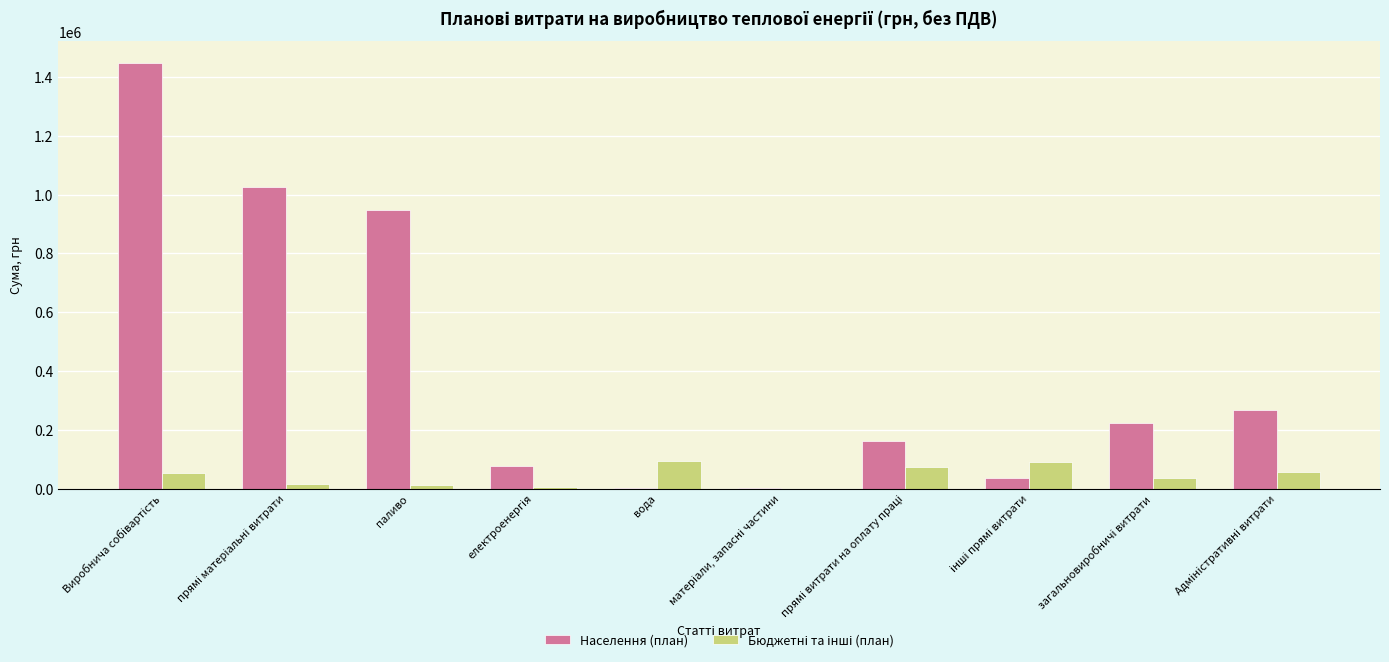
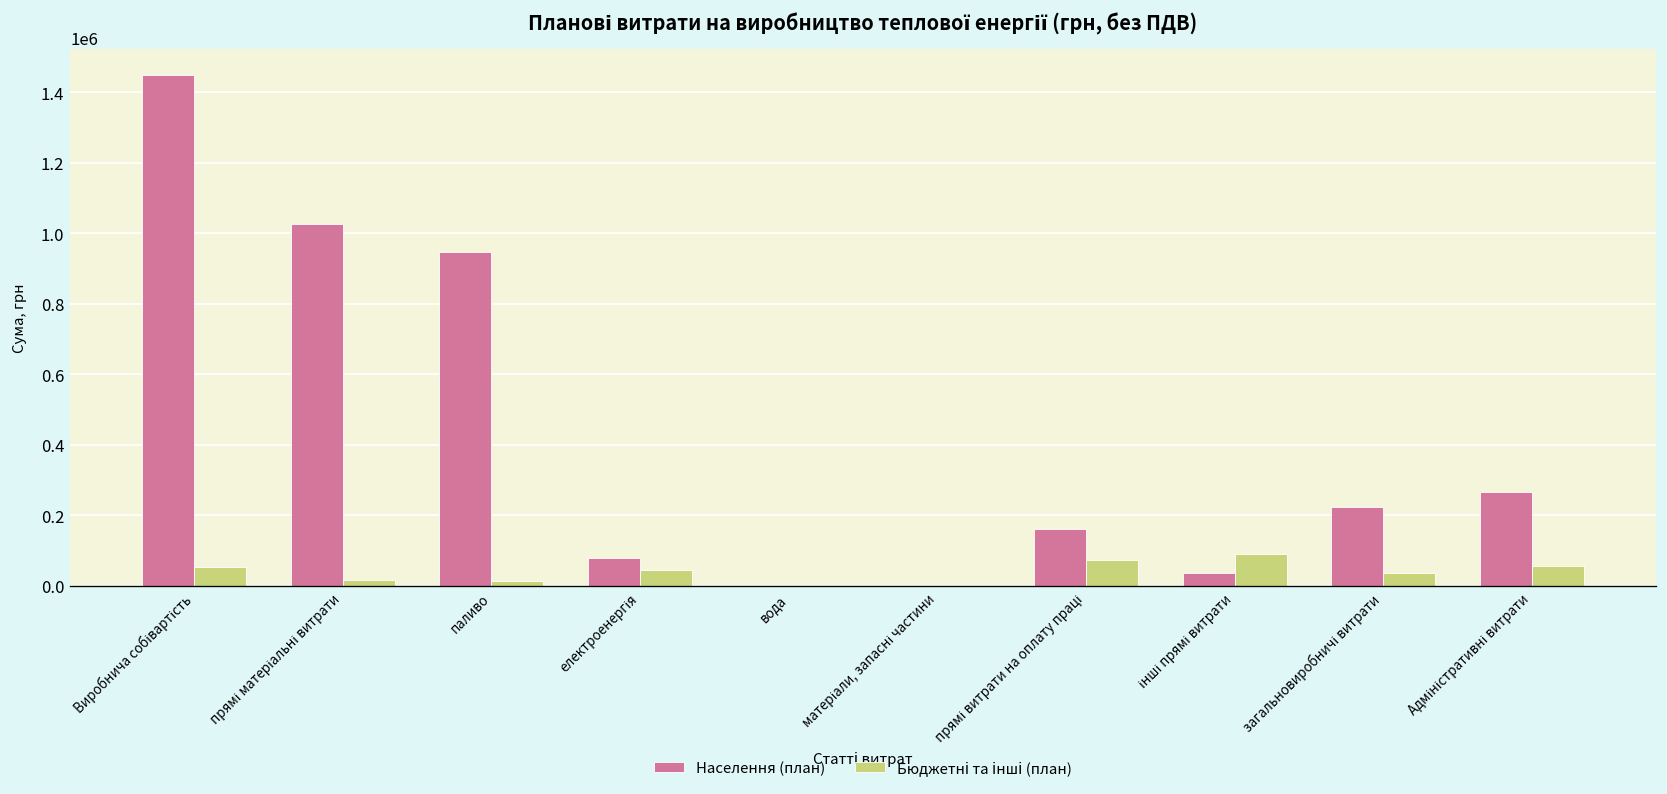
  {
    "Населення (план)": {
      "Виробнича собівартість": 1450000,
      "прямі матеріальні витрати": 1030000,
      "паливо": 950000,
      "електроенергія": 80000,
      "прямі витрати на оплату праці": 160000,
      "інші прямі витрати": 40000,
      "загальновиробничі витрати": 220000,
      "Адміністративні витрати": 270000
    },
    "Бюджетні та інші (план)": {
      "Виробнича собівартість": 50000,
      "прямі матеріальні витрати": 20000,
      "паливо": 10000,
-     "електроенергія": 0,
-     "вода": 90000,
+     "електроенергія": 50000,
+     "вода": 0,
      "прямі витрати на оплату праці": 70000,
      "інші прямі витрати": 90000,
      "загальновиробничі витрати": 40000,
      "Адміністративні витрати": 60000
    }
  }
